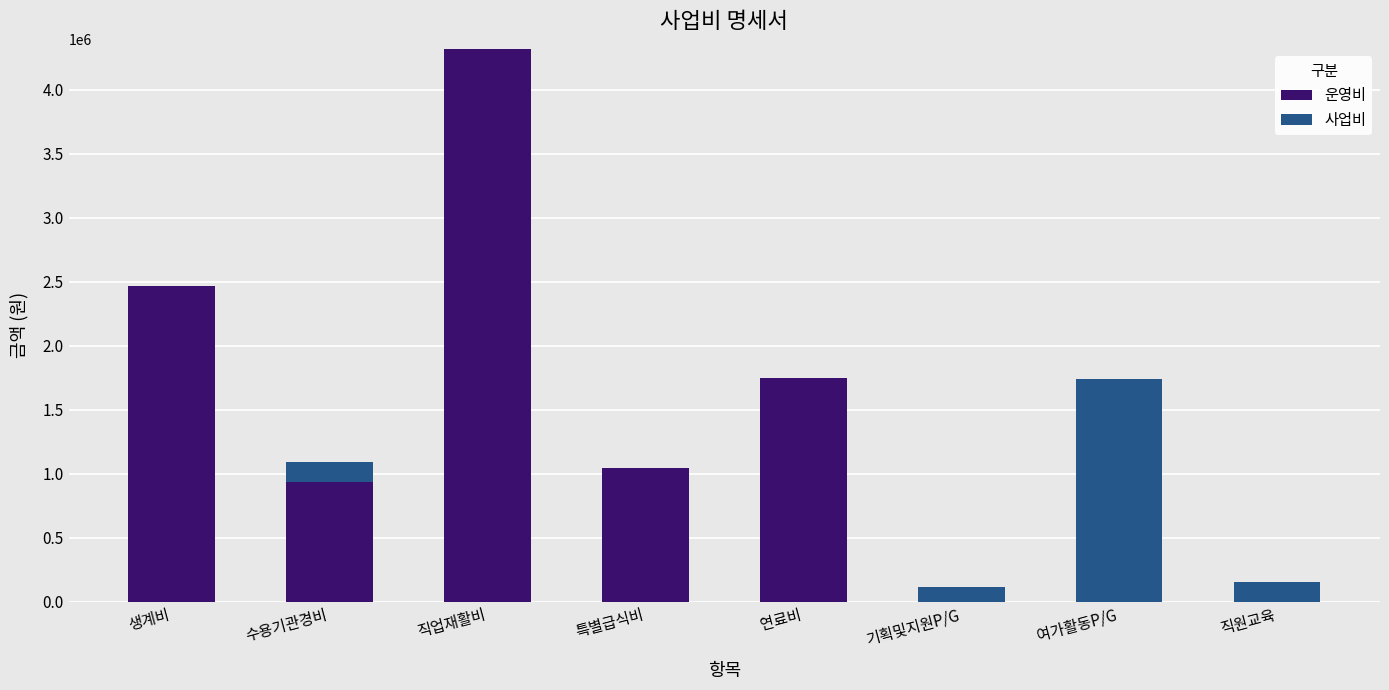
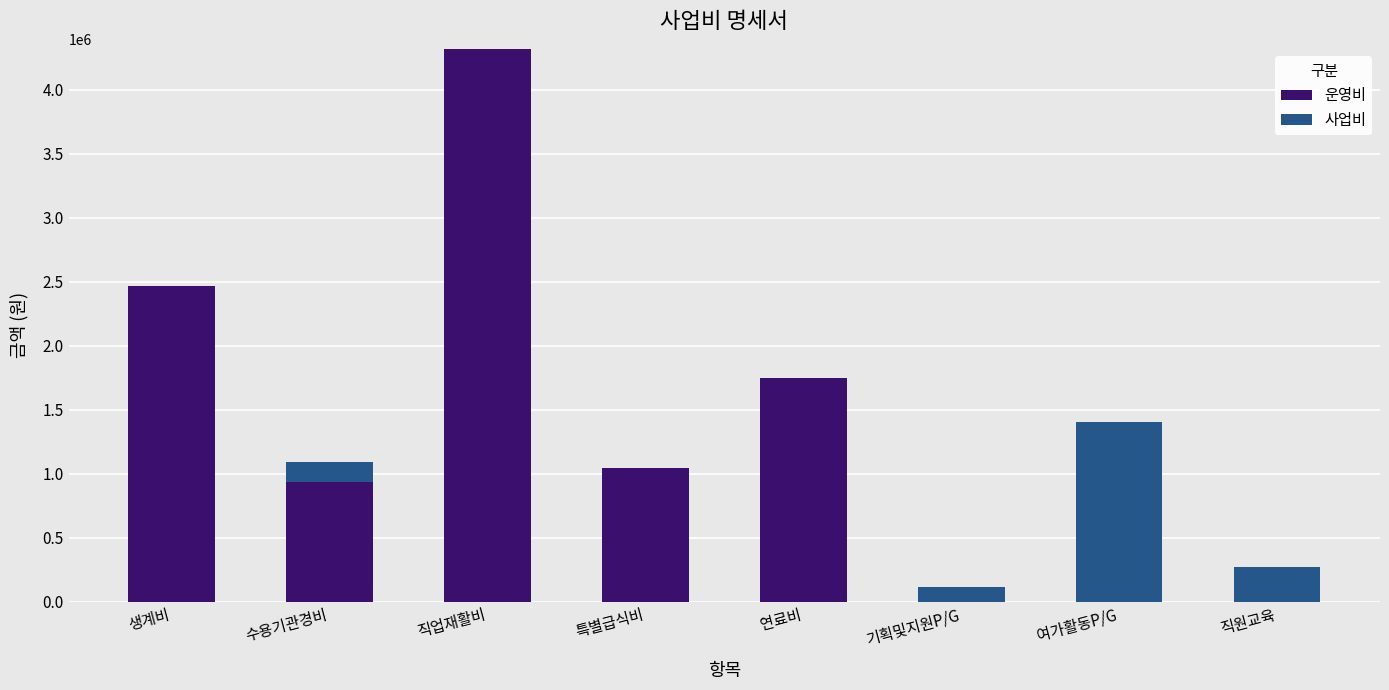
  {
    "운영비": {
      "생계비": 2470000,
      "수용기관경비": 930000,
      "직업재활비": 4320000,
      "특별급식비": 1050000,
      "연료비": 1750000,
      "기획및지원P/G": 0,
      "여가활동P/G": 0,
      "직원교육": 0
    },
    "사업비": {
      "생계비": 0,
      "수용기관경비": 160000,
      "직업재활비": 0,
      "특별급식비": 0,
      "연료비": 0,
      "기획및지원P/G": 120000,
-     "여가활동P/G": 1740000,
-     "직원교육": 160000
+     "여가활동P/G": 1410000,
+     "직원교육": 270000
    }
  }
